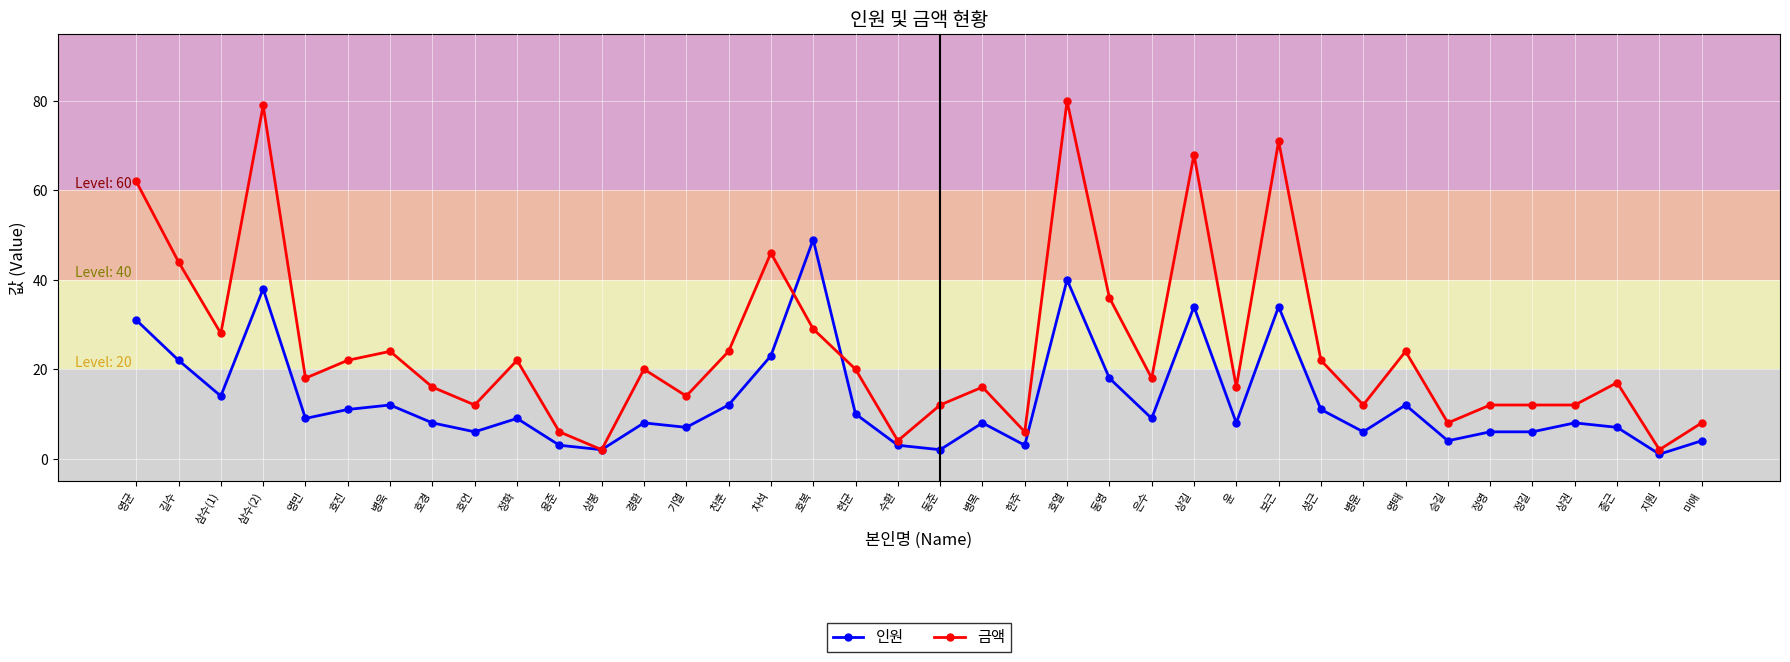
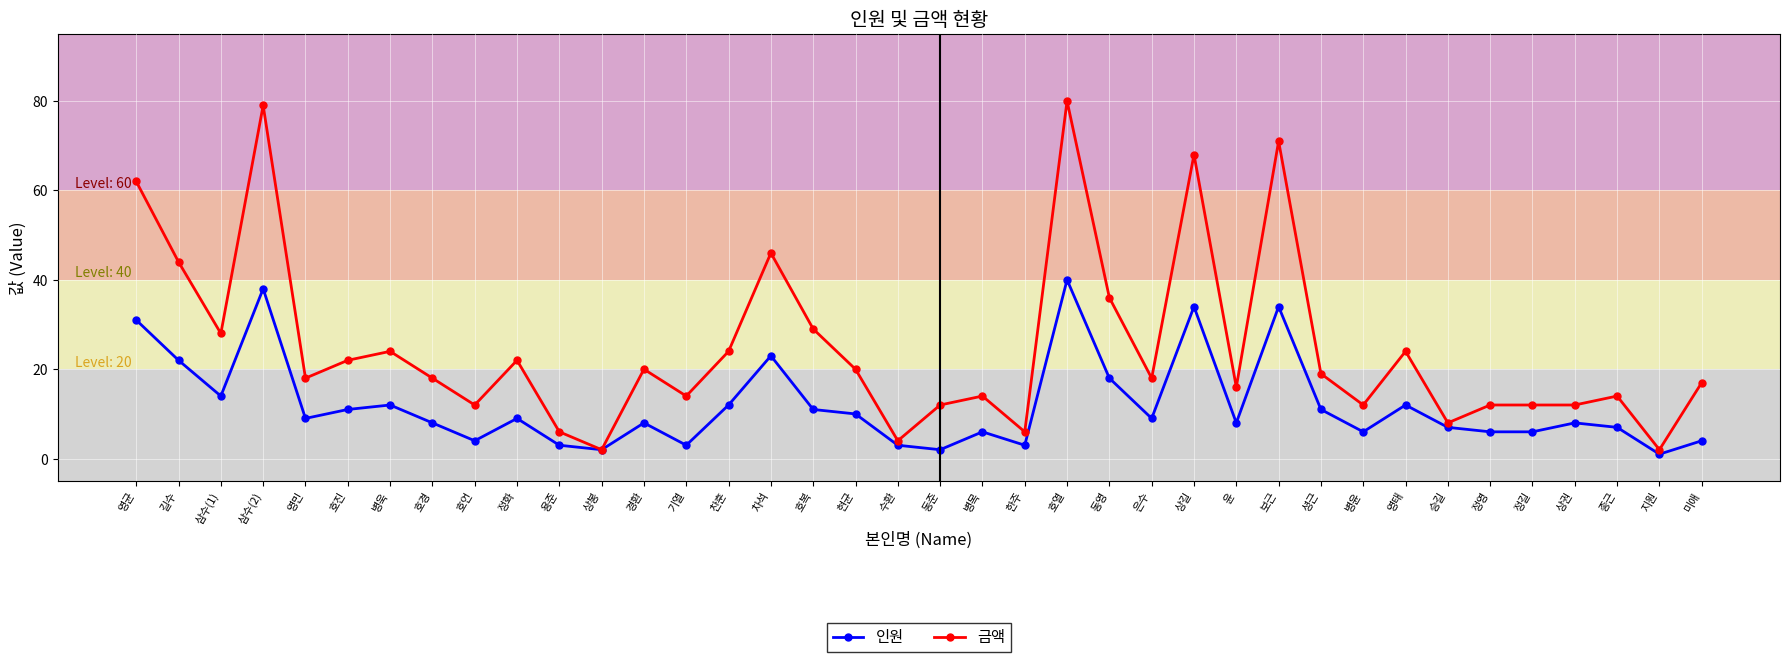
  {
    "인원": {
      "영균": 31,
      "길수": 22,
      "삼수(1)": 14,
      "삼수(2)": 38,
      "영민": 9,
      "호진": 11,
      "병욱": 12,
      "호경": 8,
-     "호언": 6,
+     "호언": 4,
      "정화": 9,
      "용준": 3,
      "경환": 8,
-     "기열": 7,
+     "기열": 3,
      "찬훈": 12,
      "차석": 23,
-     "호복": 49,
+     "호복": 11,
      "현균": 10,
      "수환": 3,
      "동준": 2,
-     "병목": 8,
+     "병목": 6,
      "한주": 3,
      "호열": 40,
      "동영": 18,
      "은수": 9,
      "상길": 34,
      "윤": 8,
      "보근": 34,
      "셩근": 11,
      "병윤": 6,
      "영태": 12,
-     "승길": 4,
+     "승길": 7,
      "정영": 6,
      "정길": 6,
      "상권": 8,
      "종근": 7,
      "지원": 1,
      "미애": 4
    },
    "금액": {
      "길수": 44,
      "삼수(1)": 28,
      "삼수(2)": 79,
      "영민": 18,
      "호진": 22,
      "병욱": 24,
-     "호경": 16,
+     "호경": 18,
      "호언": 12,
      "정화": 22,
      "용준": 6,
      "경환": 20,
      "기열": 14,
      "찬훈": 24,
      "차석": 46,
      "호복": 29,
      "현균": 20,
      "수환": 4,
      "동준": 12,
-     "병목": 16,
+     "병목": 14,
      "한주": 6,
      "호열": 80,
      "동영": 36,
      "은수": 18,
      "상길": 68,
      "윤": 16,
      "보근": 71,
-     "셩근": 22,
+     "셩근": 19,
      "병윤": 12,
      "영태": 24,
      "승길": 8,
      "정영": 12,
      "정길": 12,
      "상권": 12,
-     "종근": 17,
+     "종근": 14,
      "지원": 2,
-     "미애": 8
+     "미애": 17
    }
  }
